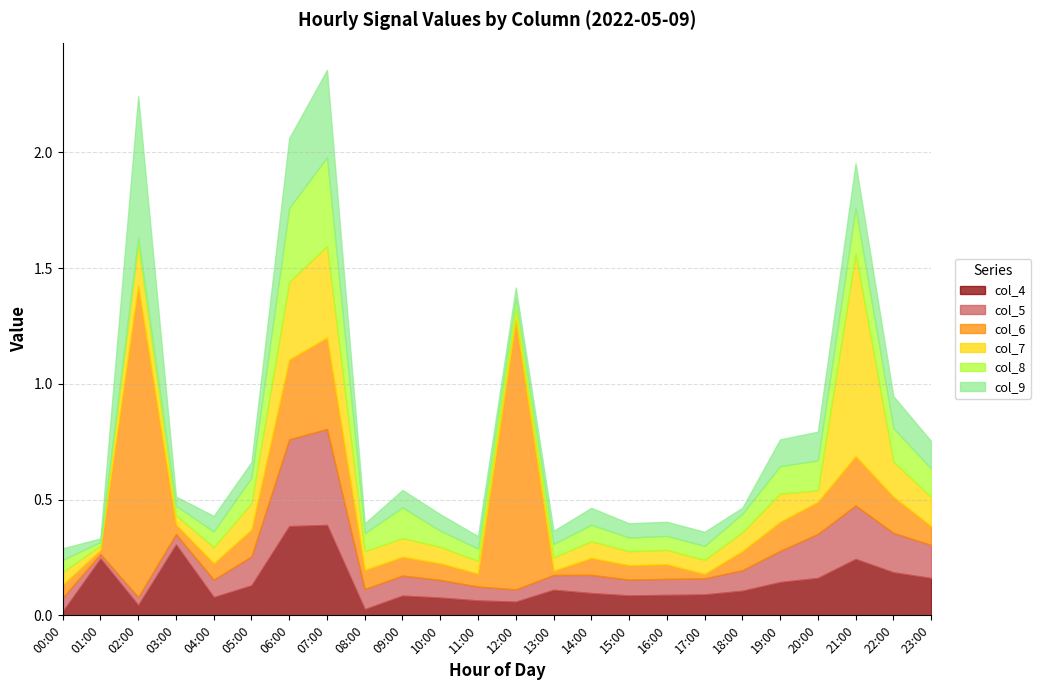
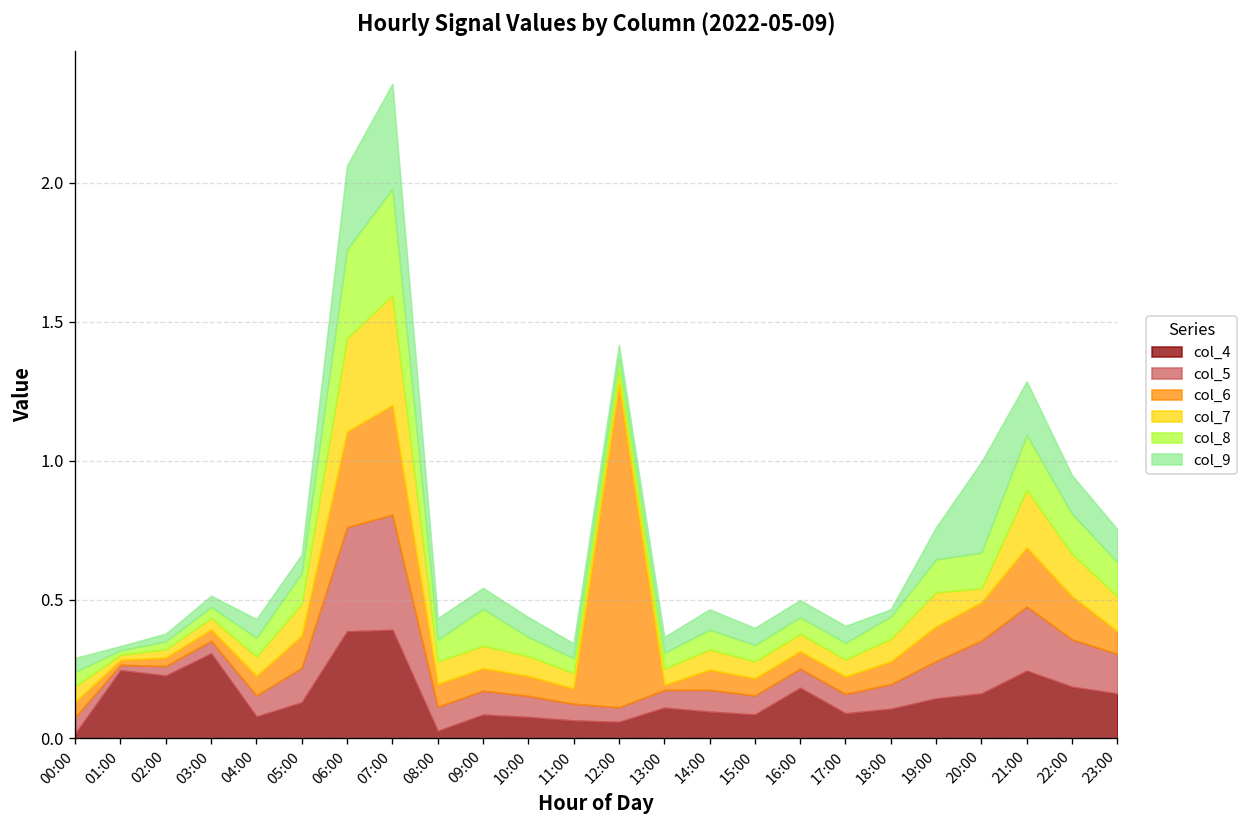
  {
    "col_4": {
      "00:00": 0.02,
      "01:00": 0.25,
-     "02:00": 0.04,
+     "02:00": 0.23,
      "03:00": 0.31,
      "04:00": 0.08,
      "05:00": 0.13,
      "06:00": 0.39,
      "07:00": 0.39,
      "08:00": 0.03,
      "09:00": 0.09,
      "10:00": 0.08,
      "11:00": 0.06,
      "12:00": 0.06,
      "13:00": 0.11,
      "14:00": 0.10,
      "15:00": 0.09,
-     "16:00": 0.09,
+     "16:00": 0.18,
      "17:00": 0.09,
      "18:00": 0.11,
      "19:00": 0.14,
      "20:00": 0.16,
      "21:00": 0.24,
      "22:00": 0.19,
      "23:00": 0.16
    },
    "col_5": {
      "00:00": 0.06,
      "01:00": 0.02,
      "02:00": 0.03,
      "03:00": 0.05,
      "04:00": 0.08,
      "05:00": 0.12,
      "06:00": 0.38,
      "07:00": 0.41,
      "08:00": 0.09,
      "09:00": 0.09,
      "10:00": 0.08,
      "11:00": 0.06,
      "12:00": 0.05,
      "13:00": 0.06,
      "14:00": 0.08,
      "15:00": 0.07,
      "16:00": 0.07,
      "17:00": 0.07,
      "18:00": 0.09,
      "19:00": 0.13,
      "20:00": 0.19,
      "21:00": 0.23,
      "22:00": 0.17,
      "23:00": 0.14
    },
    "col_6": {
      "00:00": 0.06,
      "01:00": 0.02,
-     "02:00": 1.35,
+     "02:00": 0.03,
      "03:00": 0.04,
      "04:00": 0.07,
      "05:00": 0.12,
      "06:00": 0.34,
      "07:00": 0.39,
      "08:00": 0.08,
      "09:00": 0.08,
      "10:00": 0.07,
      "11:00": 0.06,
      "12:00": 1.16,
      "13:00": 0.02,
      "14:00": 0.07,
      "15:00": 0.06,
      "16:00": 0.06,
-     "17:00": 0.02,
+     "17:00": 0.06,
      "18:00": 0.08,
      "19:00": 0.13,
      "20:00": 0.14,
      "21:00": 0.21,
      "22:00": 0.16,
      "23:00": 0.08
    },
    "col_7": {
      "00:00": 0.05,
      "01:00": 0.02,
-     "02:00": 0.18,
+     "02:00": 0.03,
      "03:00": 0.04,
      "04:00": 0.07,
      "05:00": 0.11,
      "06:00": 0.34,
      "07:00": 0.40,
      "08:00": 0.08,
      "09:00": 0.08,
      "10:00": 0.07,
      "11:00": 0.06,
      "12:00": 0.05,
      "13:00": 0.06,
      "14:00": 0.07,
      "15:00": 0.06,
      "16:00": 0.06,
      "17:00": 0.06,
      "18:00": 0.08,
      "19:00": 0.12,
      "20:00": 0.05,
-     "21:00": 0.87,
+     "21:00": 0.21,
      "22:00": 0.15,
      "23:00": 0.13
    },
    "col_8": {
      "00:00": 0.05,
      "01:00": 0.02,
      "02:00": 0.03,
      "03:00": 0.04,
      "04:00": 0.07,
      "05:00": 0.11,
      "06:00": 0.32,
      "07:00": 0.38,
      "08:00": 0.08,
      "09:00": 0.13,
      "10:00": 0.07,
      "11:00": 0.05,
      "12:00": 0.05,
      "13:00": 0.06,
      "14:00": 0.07,
      "15:00": 0.06,
      "16:00": 0.06,
      "17:00": 0.06,
      "18:00": 0.08,
      "19:00": 0.12,
      "20:00": 0.13,
      "21:00": 0.20,
      "22:00": 0.14,
      "23:00": 0.12
    },
    "col_9": {
      "00:00": 0.05,
      "01:00": 0.01,
-     "02:00": 0.61,
+     "02:00": 0.03,
      "03:00": 0.04,
      "04:00": 0.07,
      "05:00": 0.07,
      "06:00": 0.30,
      "07:00": 0.38,
-     "08:00": 0.04,
+     "08:00": 0.08,
      "09:00": 0.08,
      "10:00": 0.07,
      "11:00": 0.05,
      "12:00": 0.05,
      "13:00": 0.06,
      "14:00": 0.07,
      "15:00": 0.06,
      "16:00": 0.06,
      "17:00": 0.06,
      "18:00": 0.03,
      "19:00": 0.12,
-     "20:00": 0.12,
+     "20:00": 0.33,
      "21:00": 0.19,
      "22:00": 0.14,
      "23:00": 0.12
    }
  }
